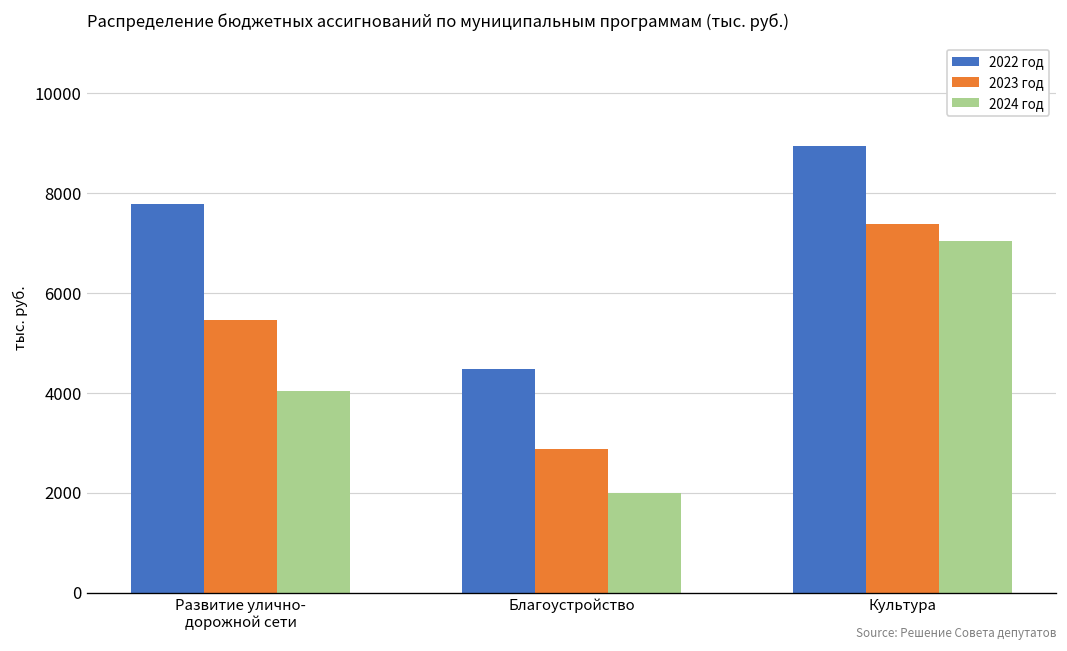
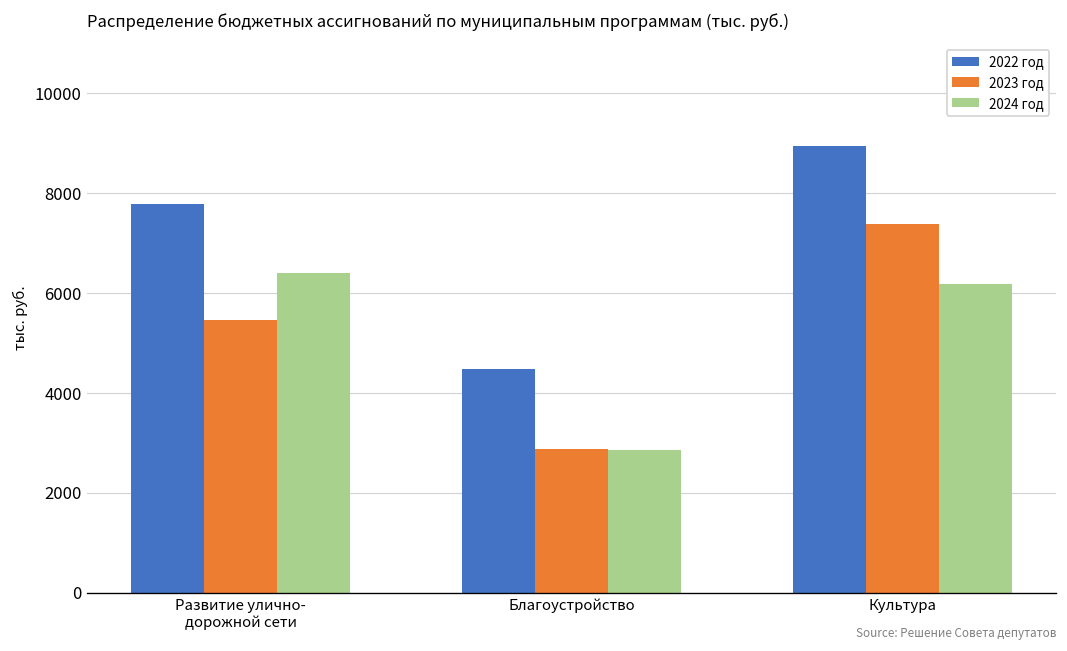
  {
    "2022 год": {
      "Развитие улично- дорожной сети": 7800,
      "Благоустройство": 4500,
      "Культура": 8900
    },
    "2023 год": {
      "Развитие улично- дорожной сети": 5500,
      "Благоустройство": 2900,
      "Культура": 7400
    },
    "2024 год": {
-     "Развитие улично- дорожной сети": 4000,
-     "Благоустройство": 2000,
-     "Культура": 7000
+     "Развитие улично- дорожной сети": 6400,
+     "Благоустройство": 2900,
+     "Культура": 6200
    }
  }
